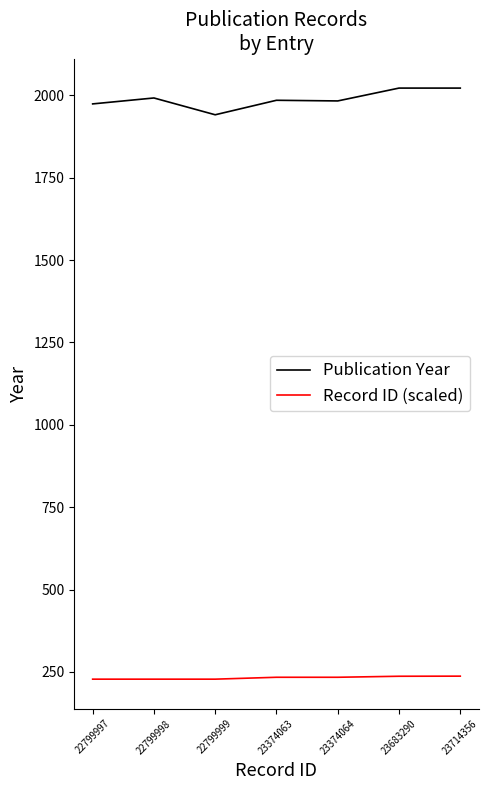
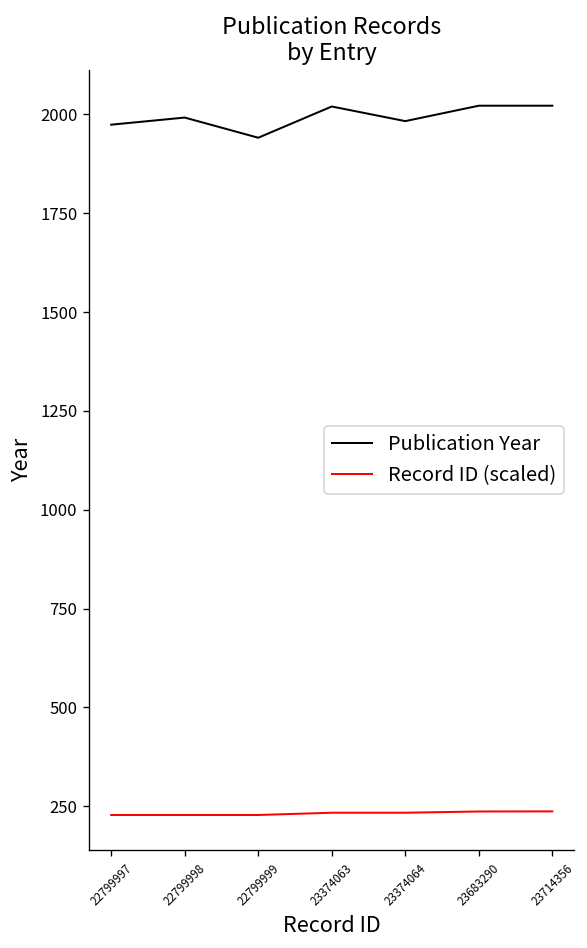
  {
    "Publication Year": {
      "22799997": 1970,
      "22799998": 1990,
      "22799999": 1940,
-     "23374063": 1990,
+     "23374063": 2020,
      "23374064": 1980,
      "23683290": 2020,
      "23714356": 2020
    },
    "Record ID (scaled)": {
      "22799997": 230,
      "22799998": 230,
      "22799999": 230,
      "23374063": 230,
      "23374064": 230,
      "23683290": 240,
      "23714356": 240
    }
  }
